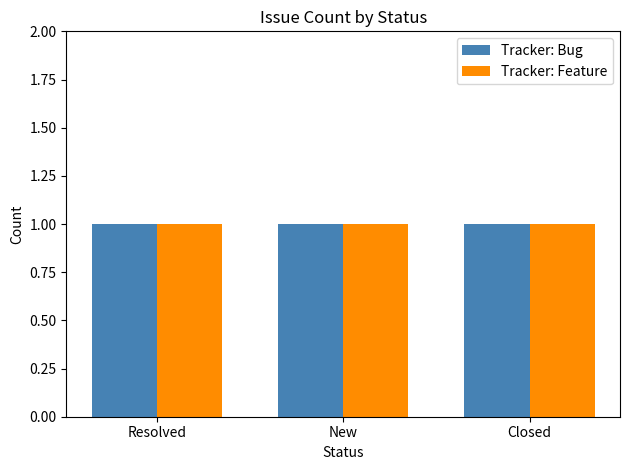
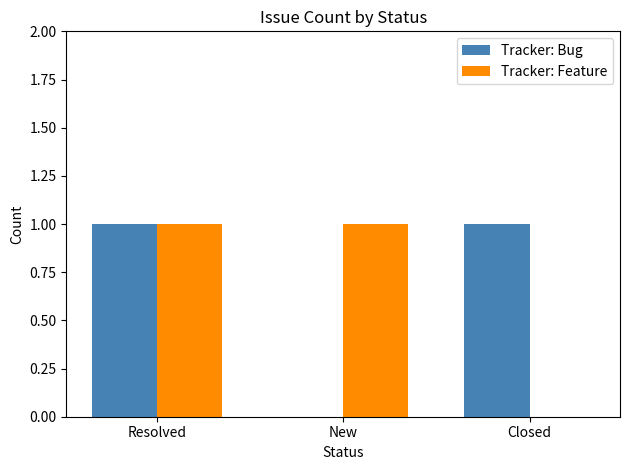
  {
    "Tracker: Bug": {
      "Resolved": 1,
-     "New": 1,
+     "New": 0,
      "Closed": 1
    },
    "Tracker: Feature": {
      "Resolved": 1,
      "New": 1,
-     "Closed": 1
+     "Closed": 0
    }
  }
